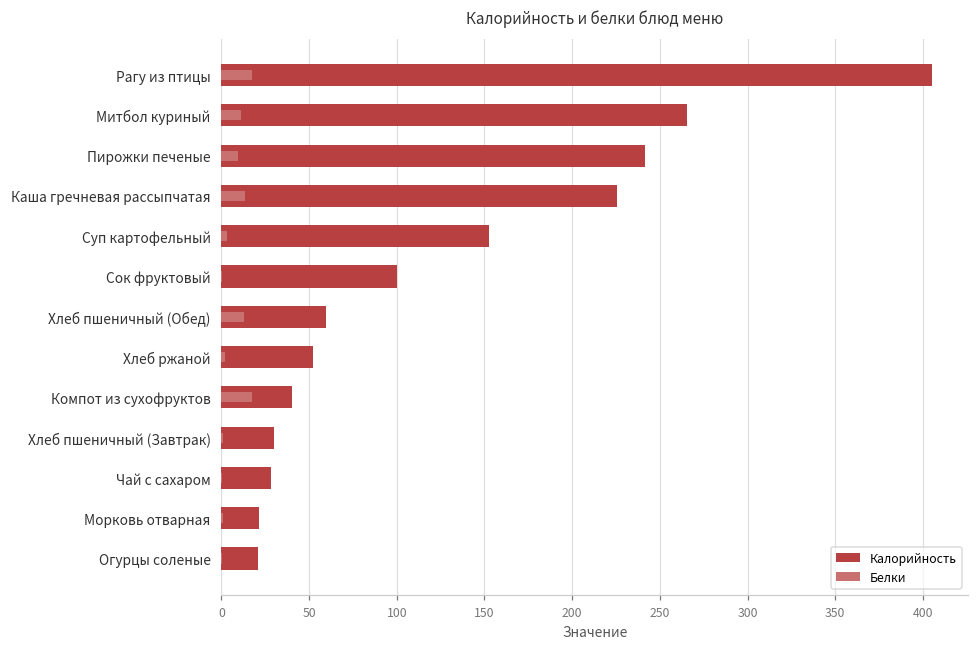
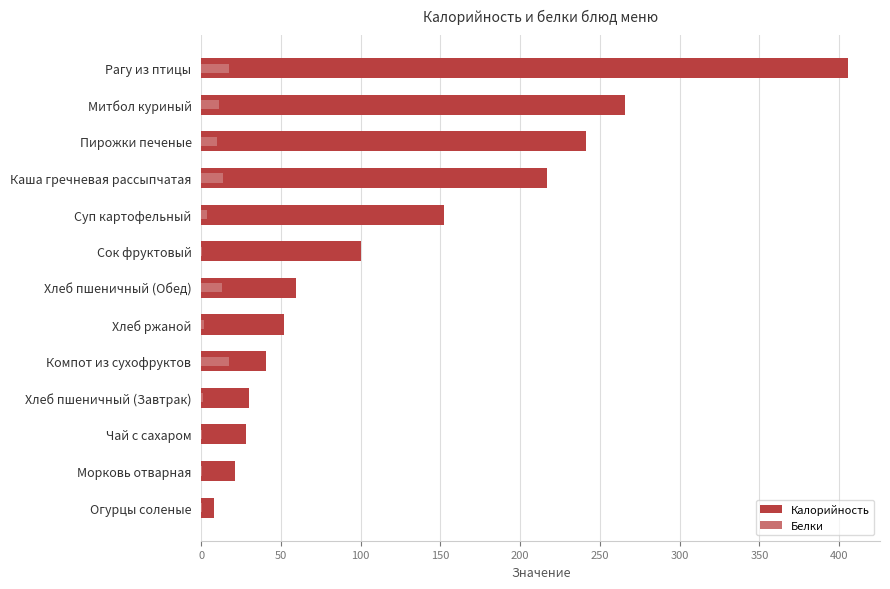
  {
    "Калорийность": {
      "Рагу из птицы": 405,
      "Митбол куриный": 266,
      "Пирожки печеные": 241,
-     "Каша гречневая рассыпчатая": 226,
+     "Каша гречневая рассыпчатая": 217,
      "Суп картофельный": 152,
      "Сок фруктовый": 100,
      "Хлеб пшеничный (Обед)": 60,
      "Хлеб ржаной": 52,
      "Компот из сухофруктов": 40,
      "Хлеб пшеничный (Завтрак)": 30,
      "Чай с сахаром": 28,
      "Морковь отварная": 21,
-     "Огурцы соленые": 21
+     "Огурцы соленые": 8
    }
  }
